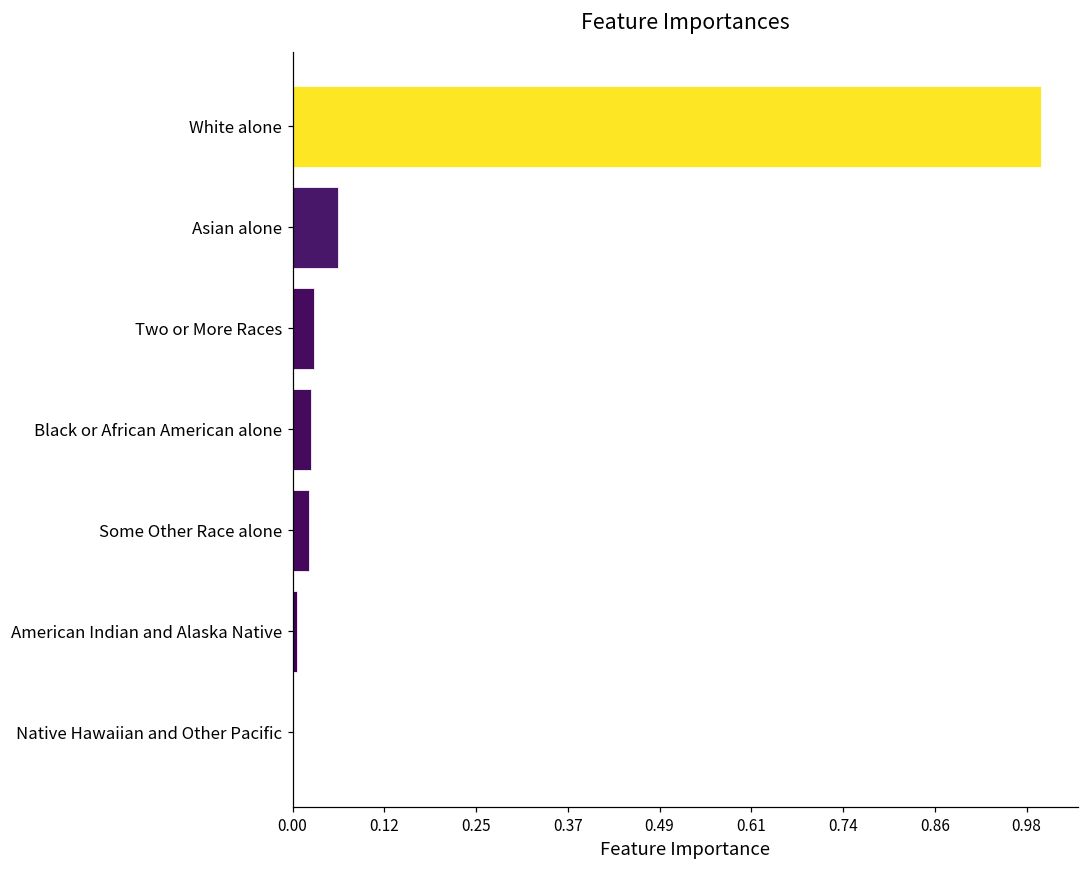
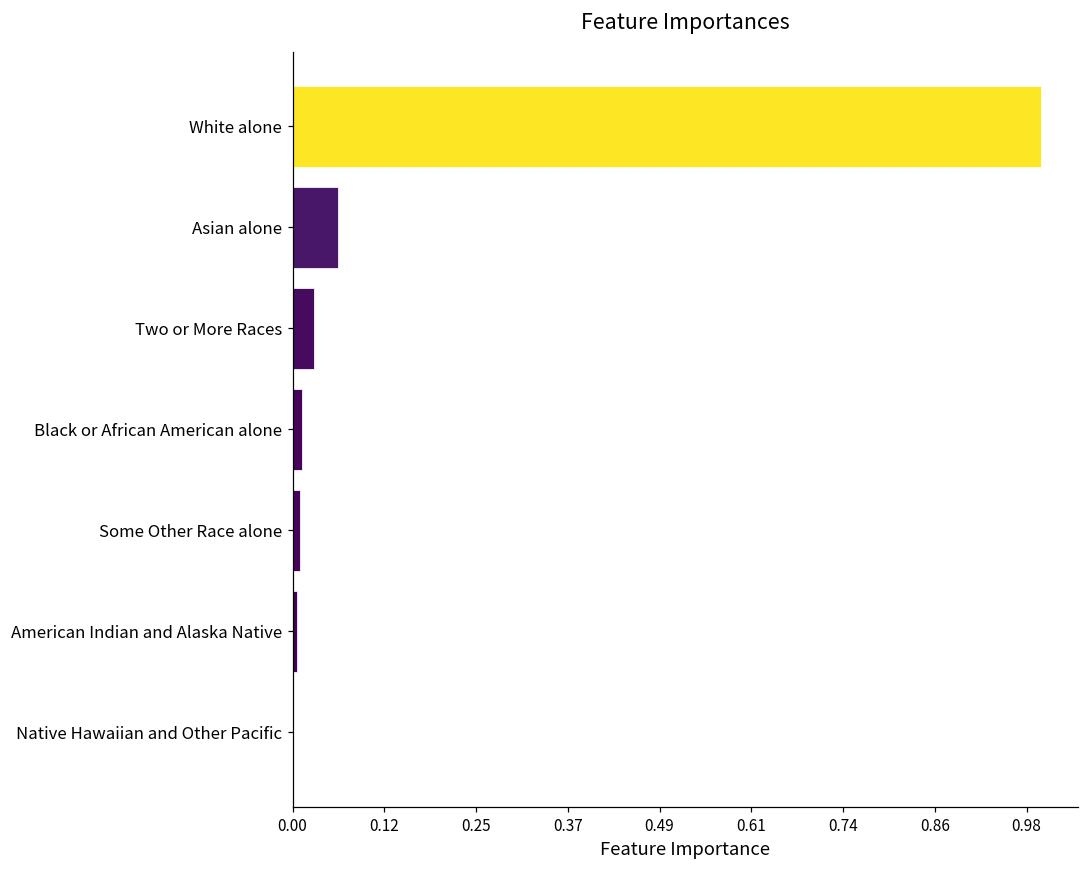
  {
    "White alone": 1.00,
    "Asian alone": 0.06,
    "Two or More Races": 0.03,
-   "Black or African American alone": 0.02,
-   "Some Other Race alone": 0.02,
+   "Black or African American alone": 0.01,
+   "Some Other Race alone": 0.01,
    "American Indian and Alaska Native": 0.01
  }
